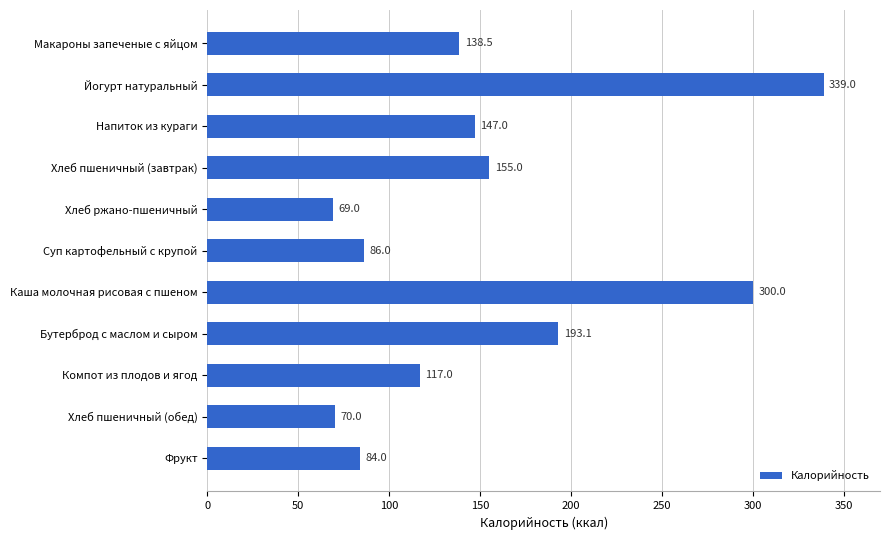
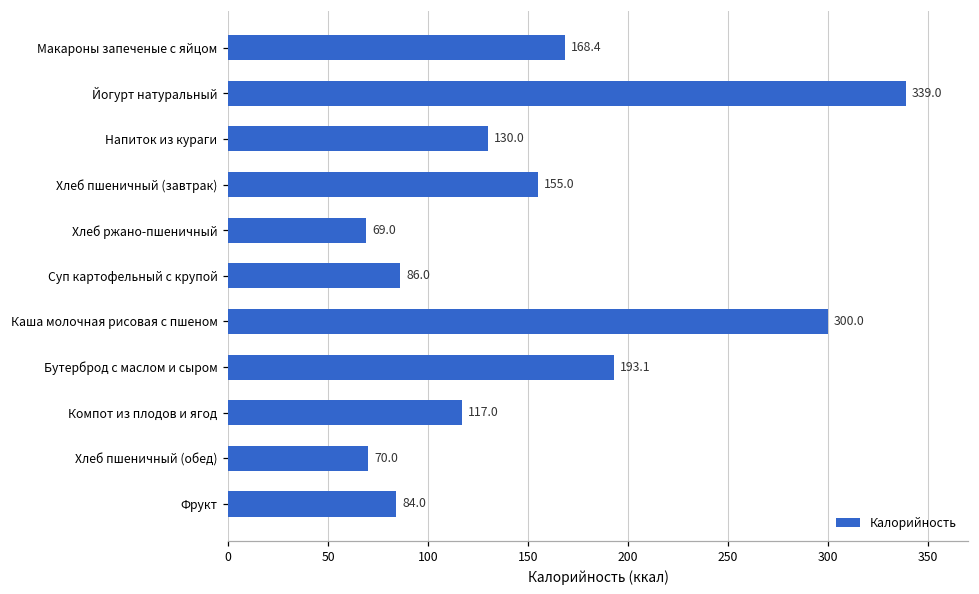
  {
-   "Макароны запеченые с яйцом": 138.5,
+   "Макароны запеченые с яйцом": 168.4,
    "Йогурт натуральный": 339.0,
-   "Напиток из кураги": 147.0,
+   "Напиток из кураги": 130.0,
    "Хлеб пшеничный (завтрак)": 155.0,
    "Хлеб ржано-пшеничный": 69.0,
    "Суп картофельный с крупой": 86.0,
    "Каша молочная рисовая с пшеном": 300.0,
    "Бутерброд с маслом и сыром": 193.1,
    "Компот из плодов и ягод": 117.0,
    "Хлеб пшеничный (обед)": 70.0,
    "Фрукт": 84.0
  }
